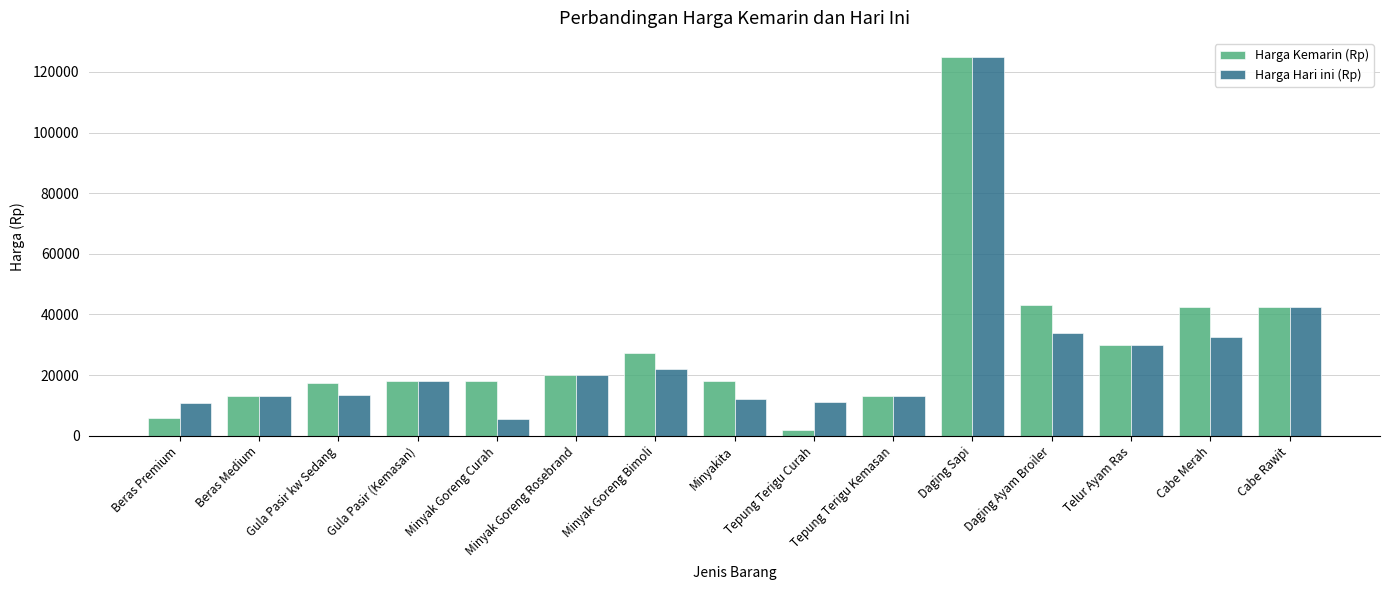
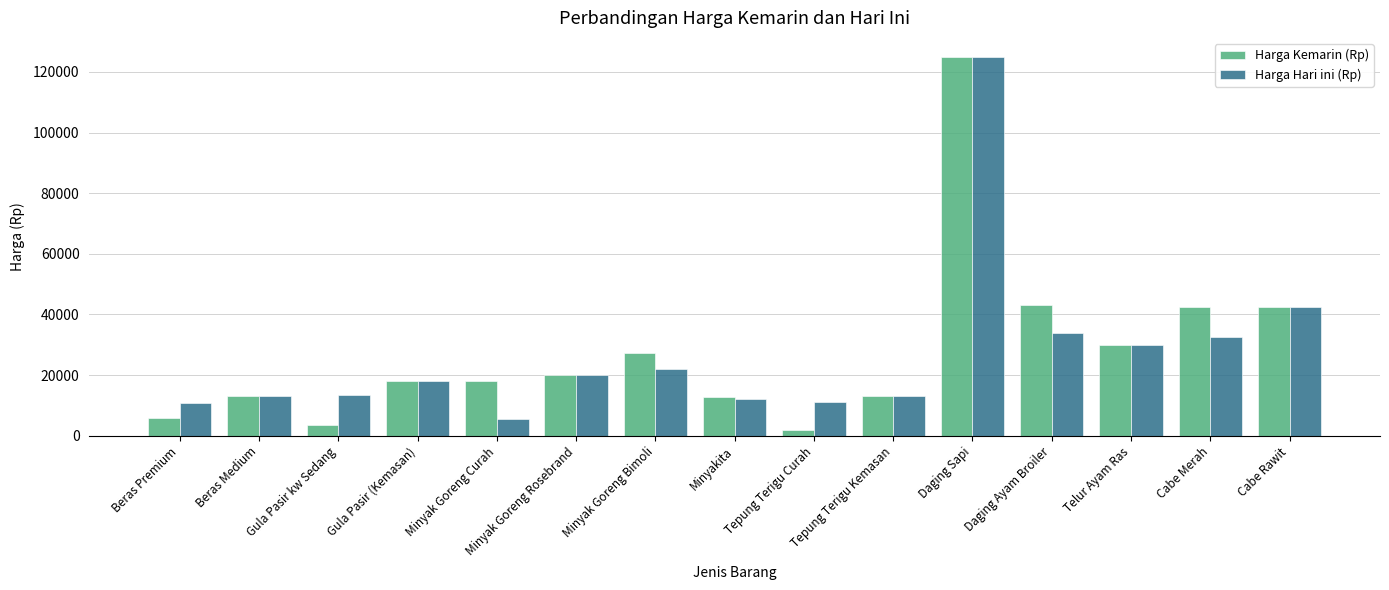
  {
    "Harga Kemarin (Rp)": {
      "Beras Premium": 6000,
      "Beras Medium": 13000,
-     "Gula Pasir kw Sedang": 18000,
+     "Gula Pasir kw Sedang": 4000,
      "Gula Pasir (Kemasan)": 18000,
      "Minyak Goreng Curah": 18000,
      "Minyak Goreng Rosebrand": 20000,
      "Minyak Goreng Bimoli": 27000,
-     "Minyakita": 18000,
+     "Minyakita": 13000,
      "Tepung Terigu Curah": 2000,
      "Tepung Terigu Kemasan": 13000,
      "Daging Sapi": 125000,
      "Daging Ayam Broiler": 43000,
      "Telur Ayam Ras": 30000,
      "Cabe Merah": 43000,
      "Cabe Rawit": 43000
    },
    "Harga Hari ini (Rp)": {
      "Beras Premium": 11000,
      "Beras Medium": 13000,
      "Gula Pasir kw Sedang": 13000,
      "Gula Pasir (Kemasan)": 18000,
      "Minyak Goreng Curah": 6000,
      "Minyak Goreng Rosebrand": 20000,
      "Minyak Goreng Bimoli": 22000,
      "Minyakita": 12000,
      "Tepung Terigu Curah": 11000,
      "Tepung Terigu Kemasan": 13000,
      "Daging Sapi": 125000,
      "Daging Ayam Broiler": 34000,
      "Telur Ayam Ras": 30000,
      "Cabe Merah": 33000,
      "Cabe Rawit": 43000
    }
  }
